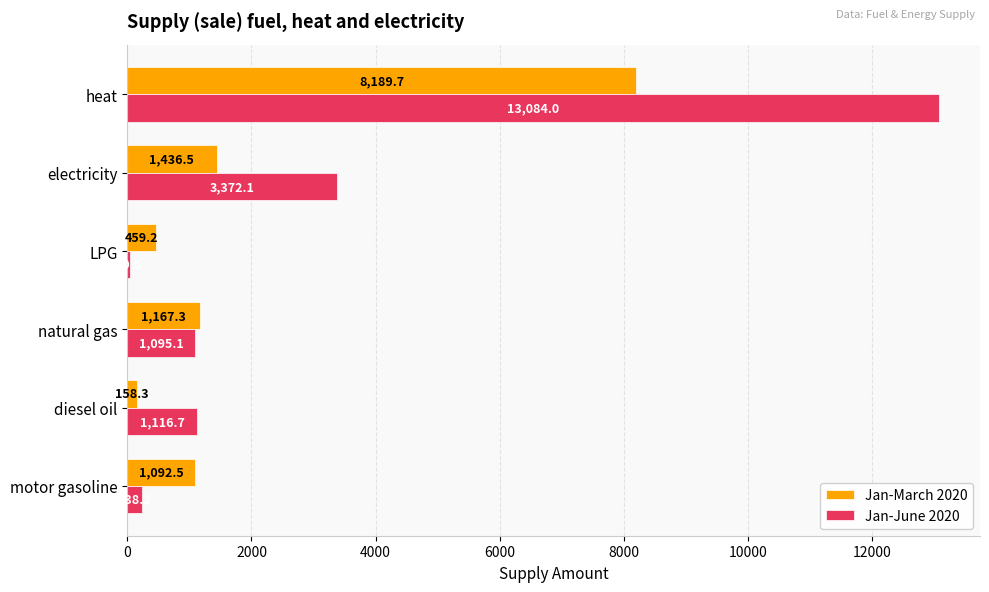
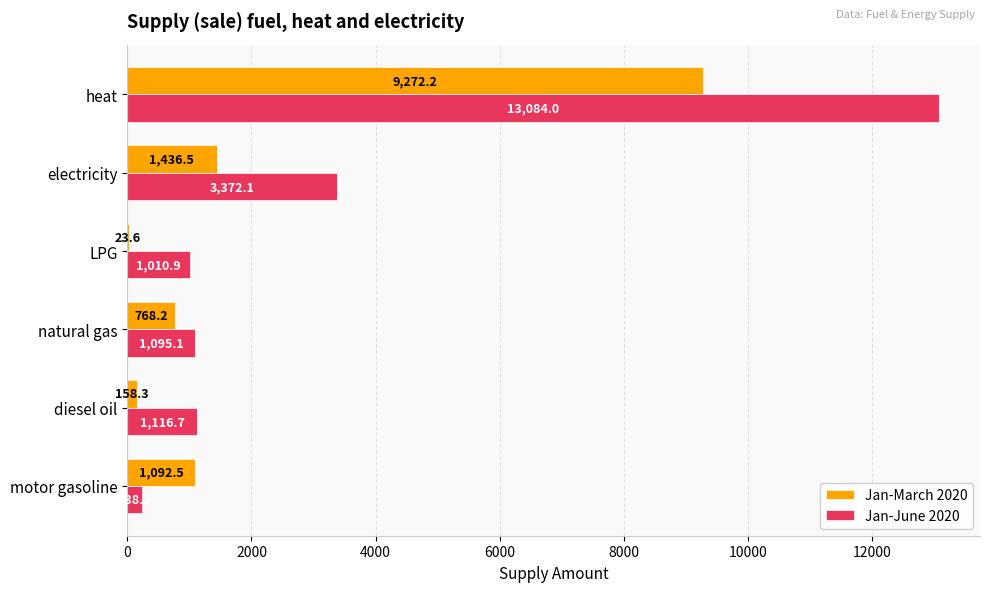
  {
    "Jan-March 2020": {
-     "heat": "8,189.7",
+     "heat": "9,272.2",
      "electricity": "1,436.5",
-     "LPG": "459.2",
-     "natural gas": "1,167.3",
+     "LPG": "23.6",
+     "natural gas": "768.2",
      "diesel oil": "158.3",
      "motor gasoline": "1,092.5"
    },
    "Jan-June 2020": {
-     "LPG": "0",
+     "LPG": "1000",
      "motor gasoline": "200"
    }
  }
